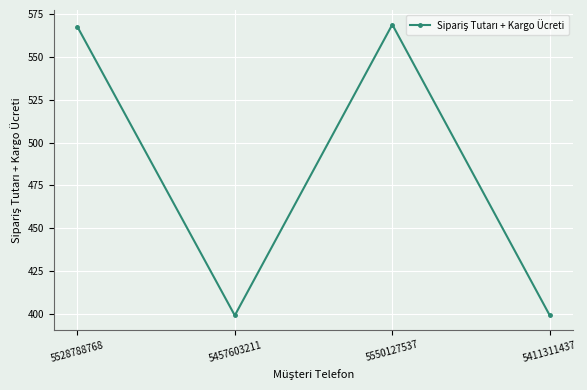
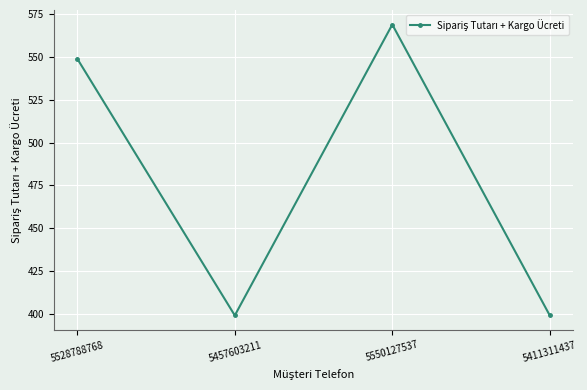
  {
-   "5528788768": 568,
+   "5528788768": 549,
    "5457603211": 399,
    "5550127537": 569,
    "5411311437": 399
  }
